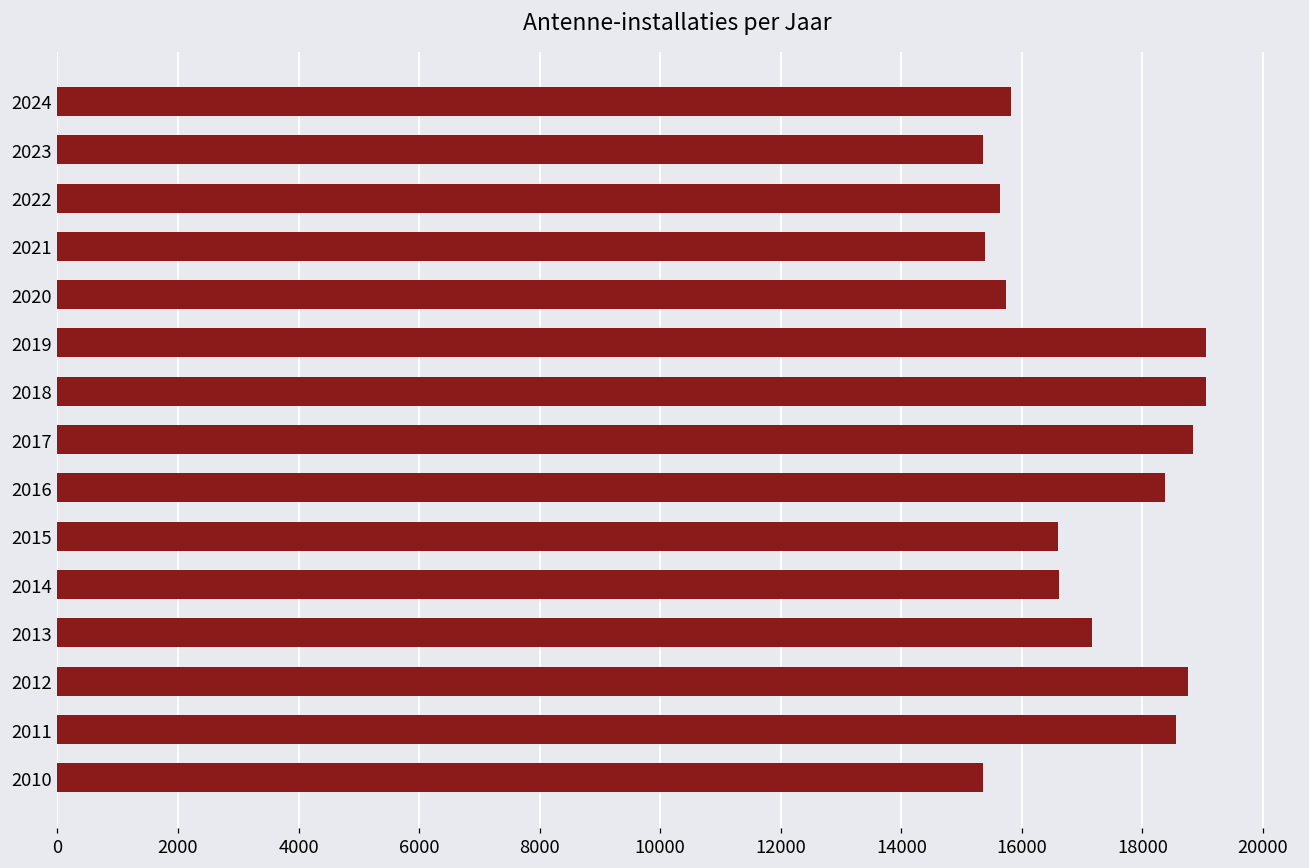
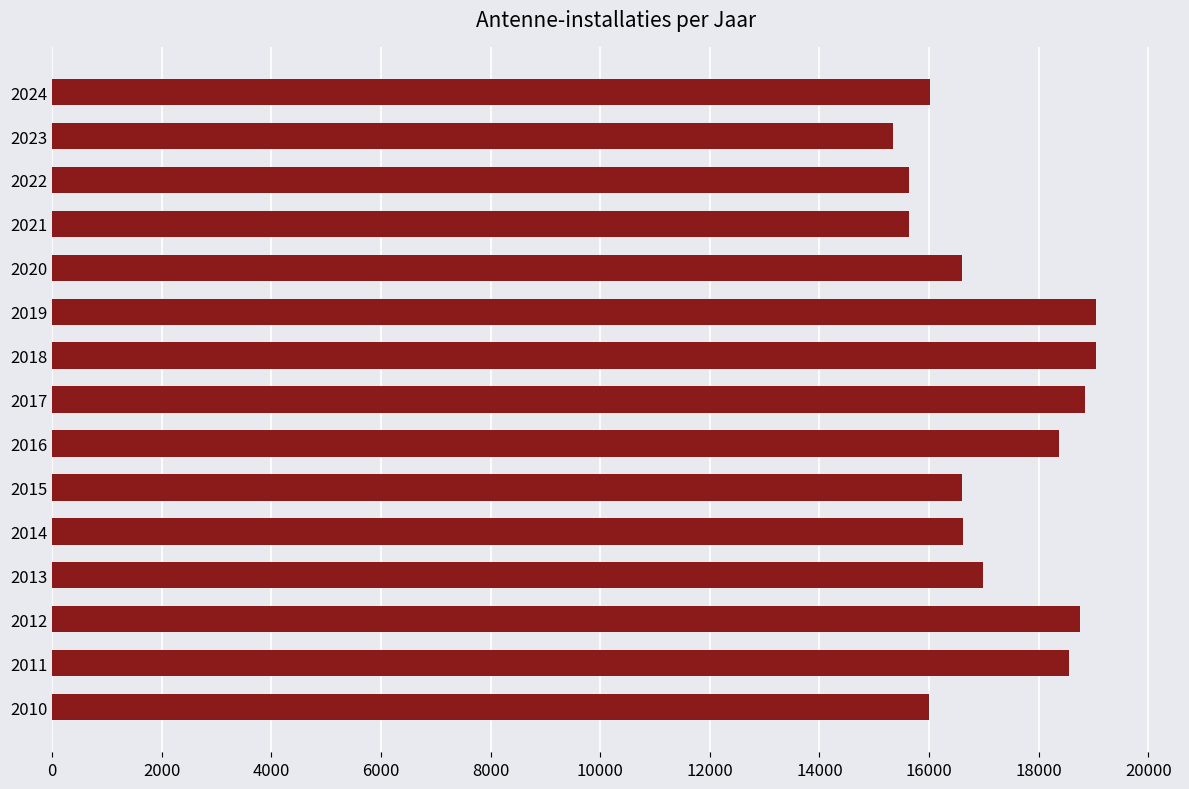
  {
-   "2024": 15800,
+   "2024": 16000,
    "2023": 15300,
    "2022": 15600,
-   "2021": 15400,
-   "2020": 15700,
+   "2021": 15600,
+   "2020": 16600,
    "2019": 19100,
    "2018": 19000,
    "2017": 18800,
    "2016": 18400,
    "2015": 16600,
    "2014": 16600,
-   "2013": 17200,
+   "2013": 17000,
    "2012": 18800,
    "2011": 18600,
-   "2010": 15300
+   "2010": 16000
  }
